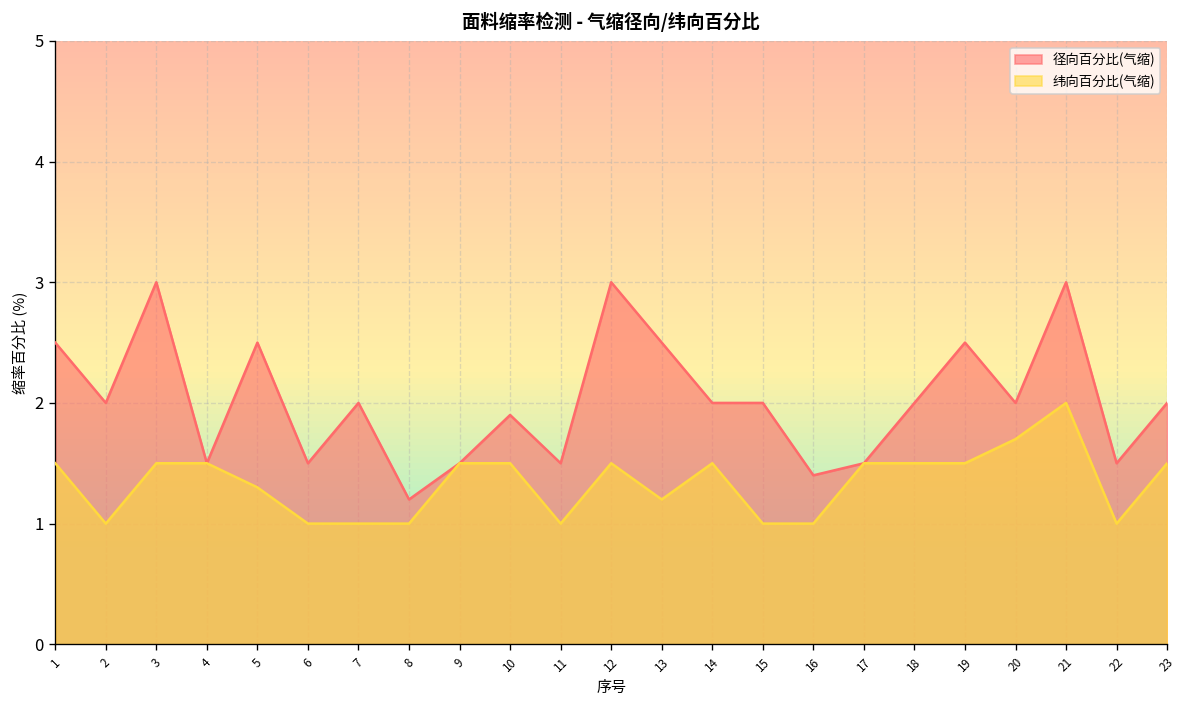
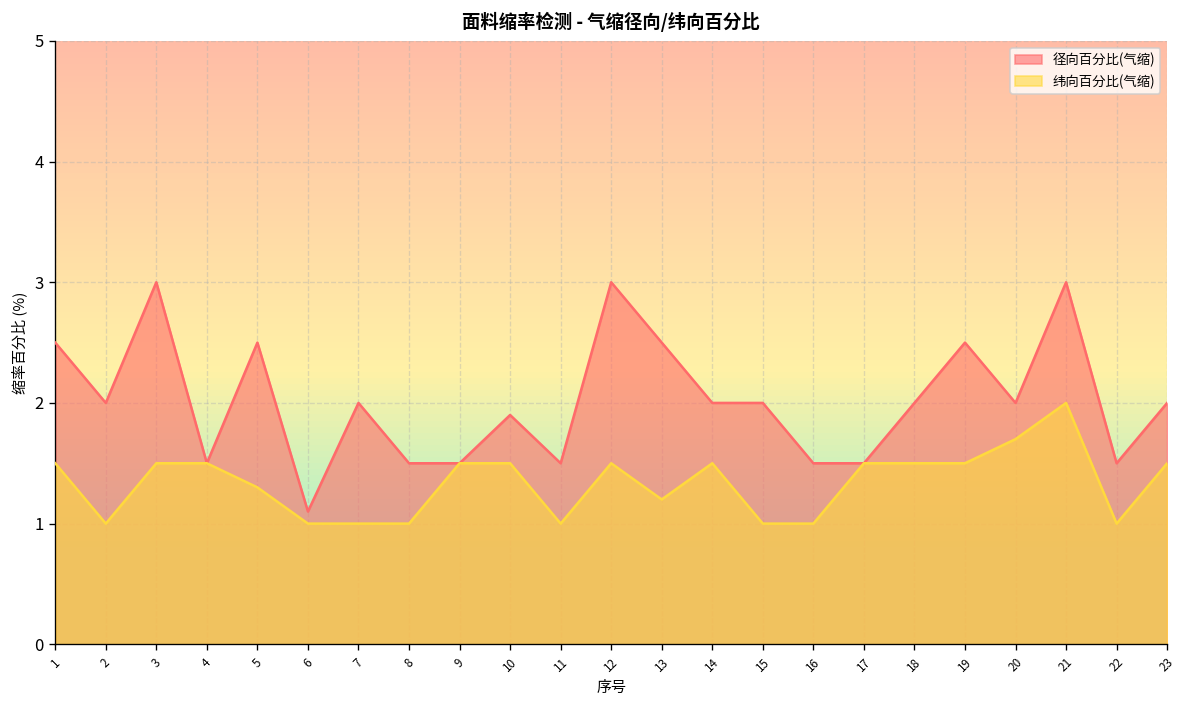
  {
    "径向百分比(气缩)": {
      "1": 2.5,
      "2": 2.0,
      "3": 3.0,
      "5": 2.5,
-     "6": 1.5,
+     "6": 1.1,
      "7": 2.0,
-     "8": 1.2,
+     "8": 1.5,
      "10": 1.9,
      "11": 1.5,
      "12": 3.0,
      "13": 2.5,
      "14": 2.0,
      "15": 2.0,
-     "16": 1.4,
+     "16": 1.5,
      "18": 2.0,
      "19": 2.5,
      "20": 2.0,
      "21": 3.0,
      "22": 1.5,
      "23": 2.0
    },
    "纬向百分比(气缩)": {
      "1": 1.5,
      "2": 1.0,
      "3": 1.5,
      "5": 1.3,
      "6": 1.0,
      "7": 1.0,
      "8": 1.0,
      "10": 1.5,
      "11": 1.0,
      "12": 1.5,
      "13": 1.2,
      "14": 1.5,
      "15": 1.0,
      "16": 1.0,
      "18": 1.5,
      "19": 1.5,
      "20": 1.7,
      "21": 2.0,
      "22": 1.0,
      "23": 1.5
    }
  }
